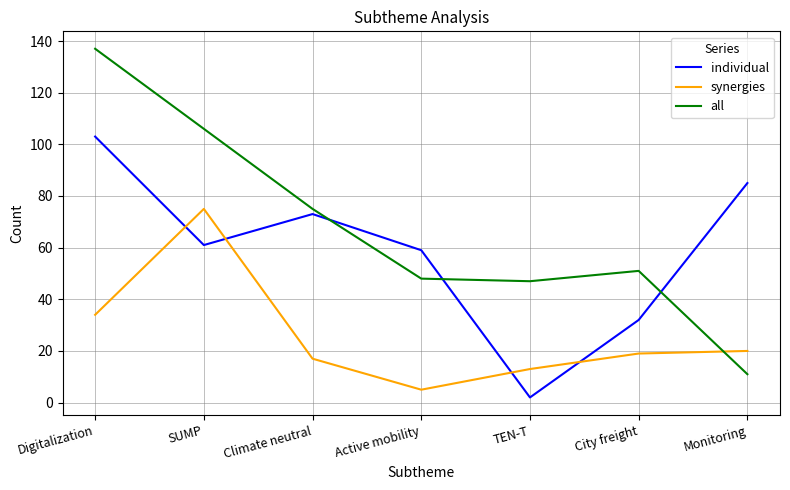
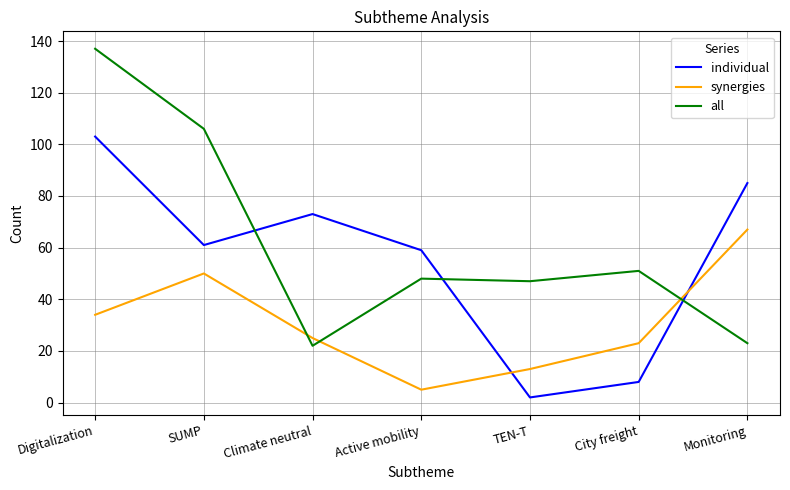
  {
    "individual": {
      "Digitalization": 103,
      "SUMP": 61,
      "Climate neutral": 73,
      "Active mobility": 59,
      "TEN-T": 2,
-     "City freight": 32,
+     "City freight": 8,
      "Monitoring": 85
    },
    "synergies": {
      "Digitalization": 34,
-     "SUMP": 75,
-     "Climate neutral": 17,
+     "SUMP": 50,
+     "Climate neutral": 25,
      "Active mobility": 5,
      "TEN-T": 13,
-     "City freight": 19,
-     "Monitoring": 20
+     "City freight": 23,
+     "Monitoring": 67
    },
    "all": {
      "Digitalization": 137,
      "SUMP": 106,
-     "Climate neutral": 75,
+     "Climate neutral": 22,
      "Active mobility": 48,
      "TEN-T": 47,
      "City freight": 51,
-     "Monitoring": 11
+     "Monitoring": 23
    }
  }
